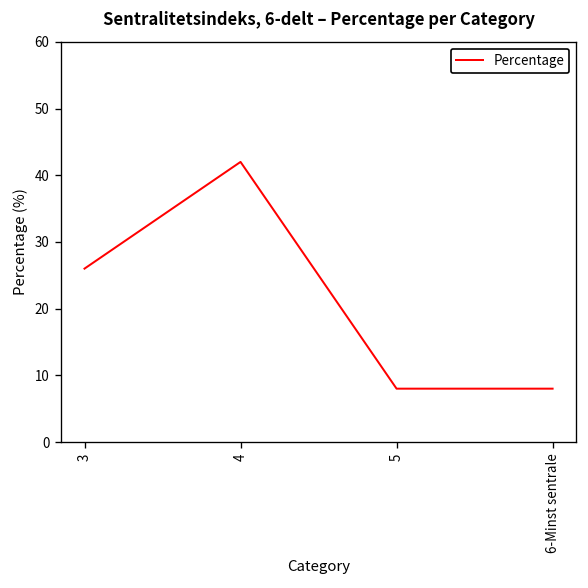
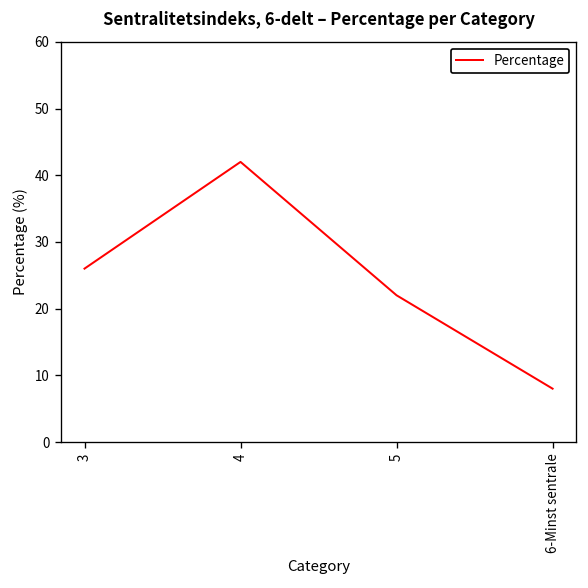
  {
    "3": 26,
    "4": 42,
-   "5": 8,
+   "5": 22,
    "6-Minst sentrale": 8
  }
